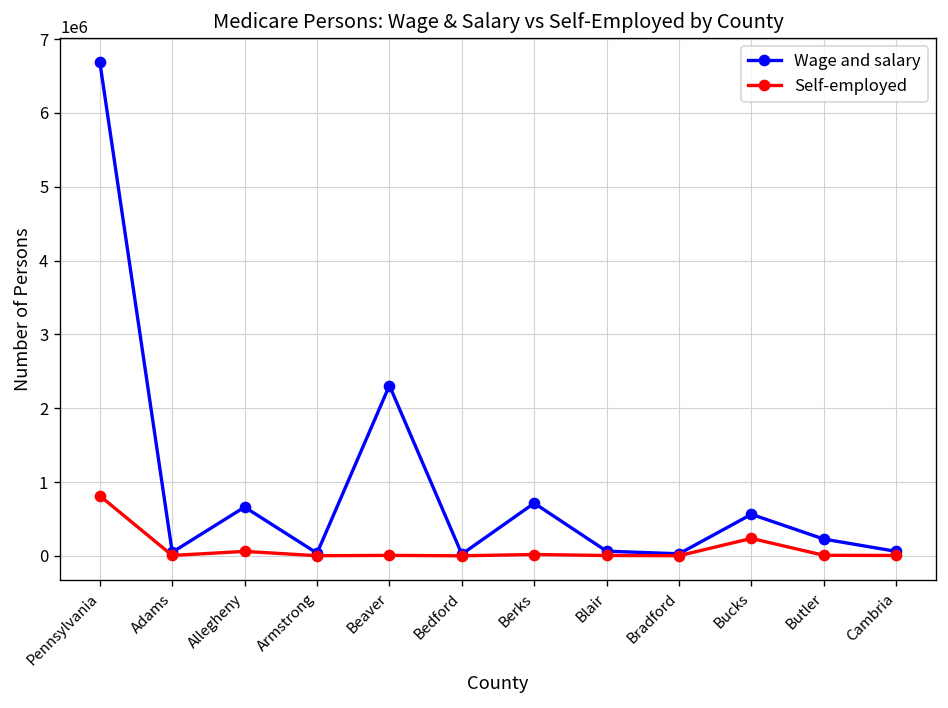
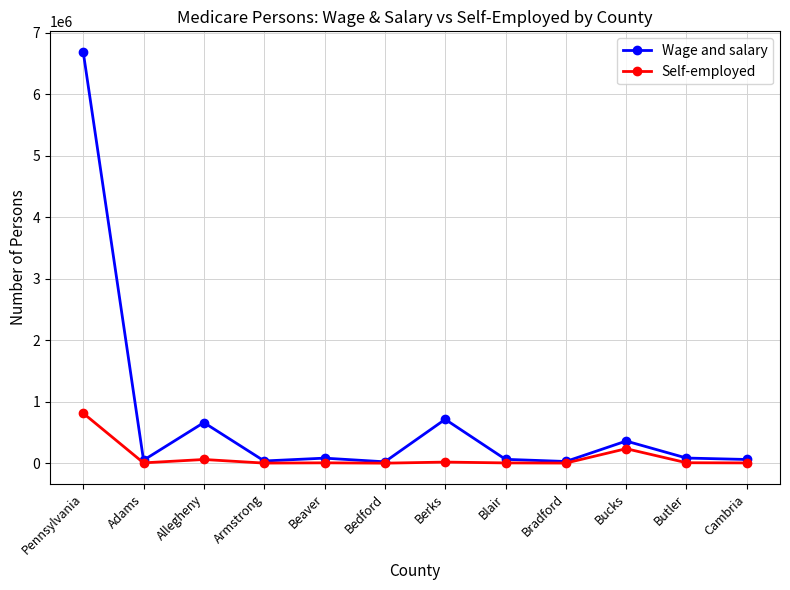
  {
    "Wage and salary": {
      "Pennsylvania": 6700000,
      "Adams": 0,
      "Allegheny": 700000,
-     "Beaver": 2300000,
+     "Beaver": 100000,
      "Berks": 700000,
      "Blair": 100000,
-     "Bucks": 600000,
-     "Butler": 200000,
+     "Bucks": 400000,
+     "Butler": 100000,
      "Cambria": 100000
    },
    "Self-employed": {
      "Pennsylvania": 800000,
      "Adams": 0,
      "Allegheny": 100000,
      "Beaver": 0,
      "Berks": 0,
      "Blair": 0,
      "Bucks": 200000,
      "Butler": 0,
      "Cambria": 0
    }
  }
